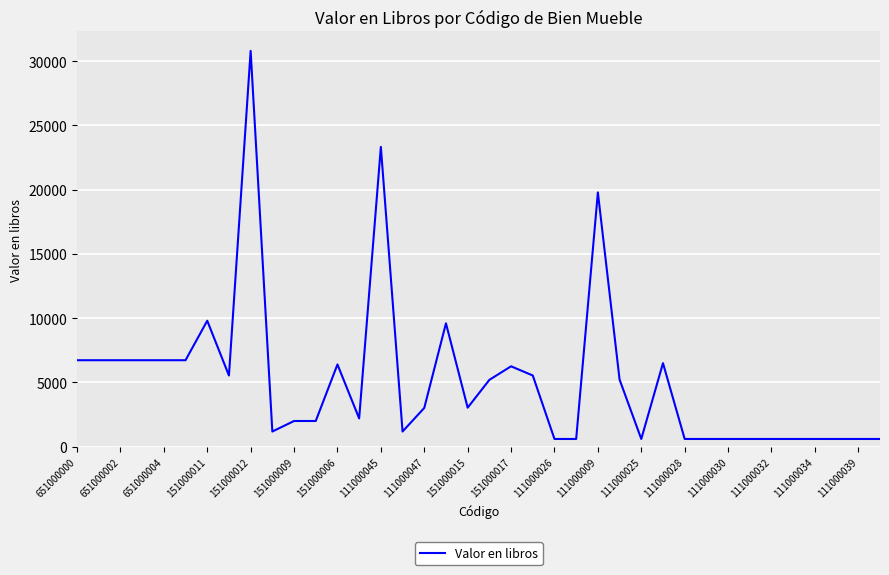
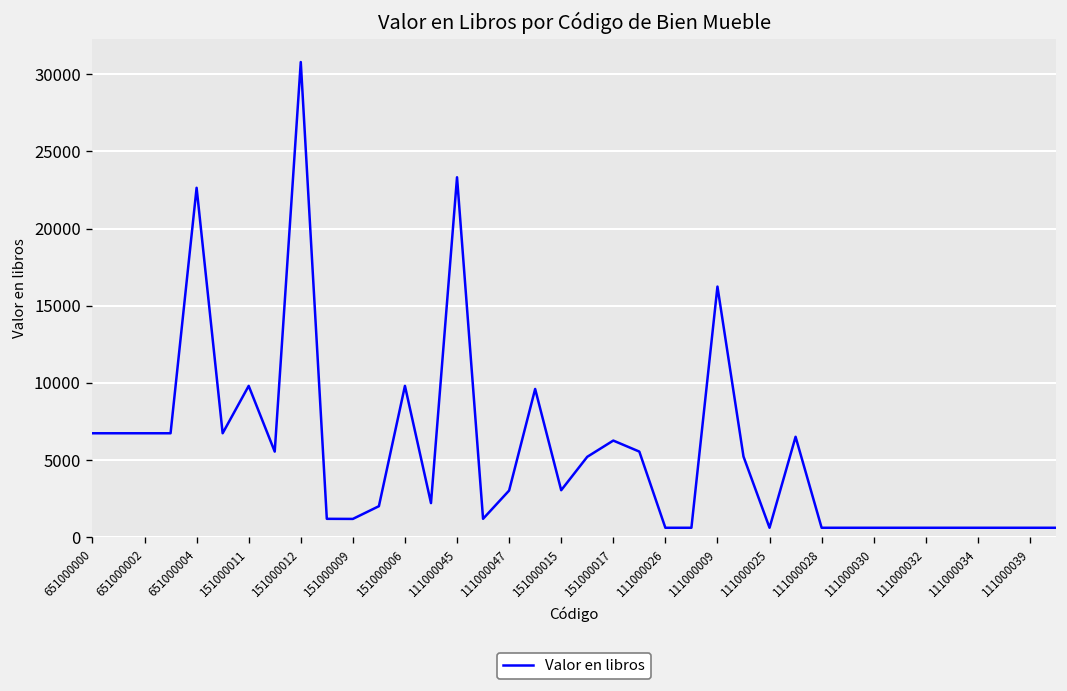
  {
    "651000000": 6700,
    "651000002": 6700,
-   "651000004": 6700,
+   "651000004": 22600,
    "151000011": 9800,
    "151000012": 30800,
-   "151000009": 2000,
-   "151000006": 6400,
+   "151000009": 1200,
+   "151000006": 9800,
    "111000045": 23300,
    "111000047": 3000,
    "151000015": 3000,
    "151000017": 6300,
    "111000026": 600,
-   "111000009": 19800,
+   "111000009": 16200,
    "111000025": 600,
    "111000028": 600,
    "111000030": 600,
    "111000032": 600,
    "111000034": 600,
    "111000039": 600
  }
